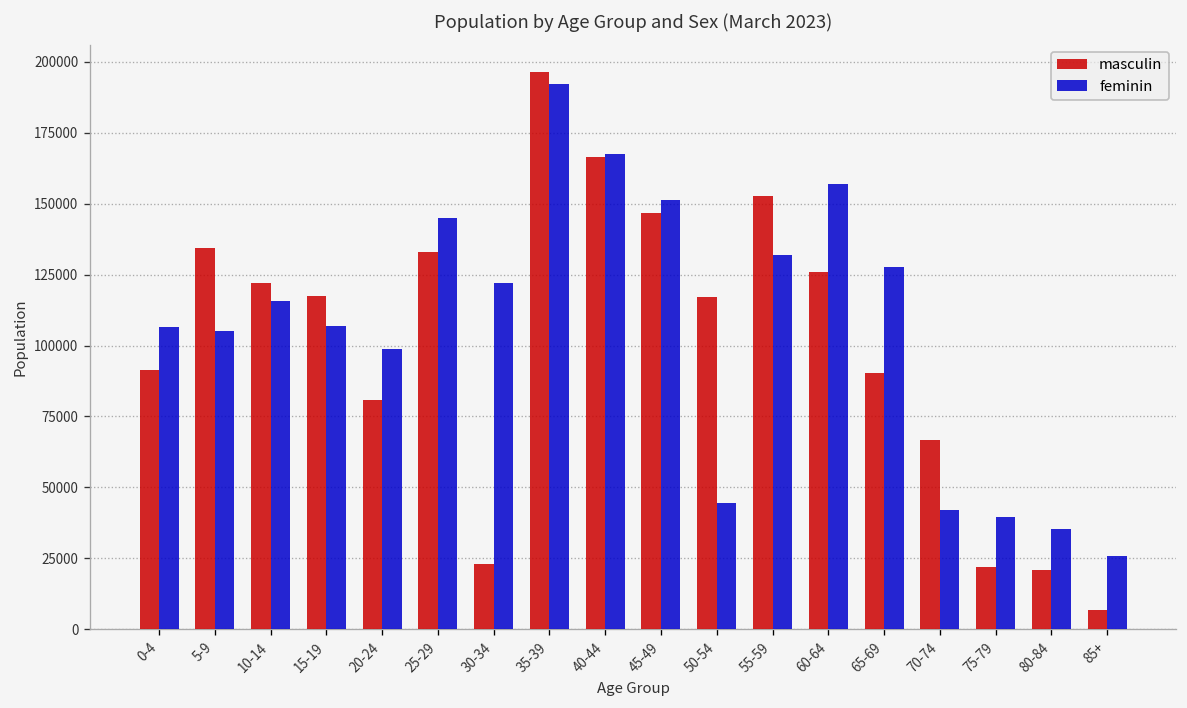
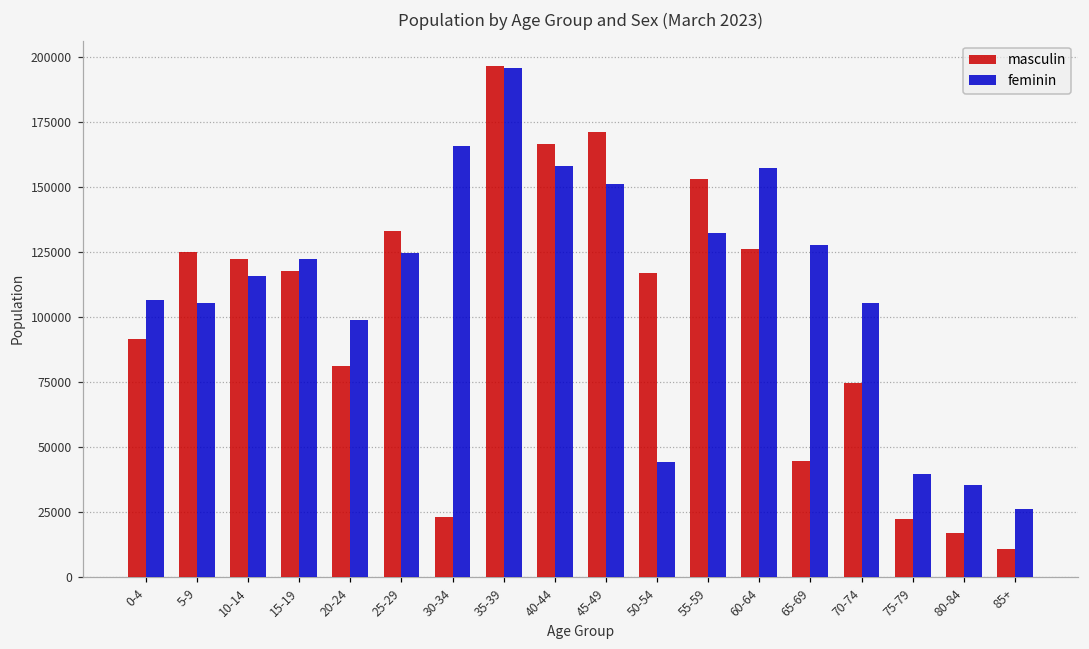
  {
    "masculin": {
      "0-4": 92000,
-     "5-9": 135000,
+     "5-9": 125000,
      "10-14": 122000,
      "15-19": 117000,
      "20-24": 81000,
      "25-29": 133000,
      "30-34": 23000,
      "35-39": 196000,
      "40-44": 167000,
-     "45-49": 147000,
+     "45-49": 171000,
      "50-54": 117000,
      "55-59": 153000,
      "60-64": 126000,
-     "65-69": 91000,
-     "70-74": 67000,
+     "65-69": 45000,
+     "70-74": 75000,
      "75-79": 22000,
-     "80-84": 21000,
-     "85+": 7000
+     "80-84": 17000,
+     "85+": 11000
    },
    "feminin": {
      "0-4": 106000,
      "5-9": 105000,
      "10-14": 116000,
-     "15-19": 107000,
+     "15-19": 122000,
      "20-24": 99000,
-     "25-29": 145000,
-     "30-34": 122000,
-     "35-39": 192000,
-     "40-44": 168000,
+     "25-29": 124000,
+     "30-34": 166000,
+     "35-39": 196000,
+     "40-44": 158000,
      "45-49": 151000,
      "50-54": 44000,
      "55-59": 132000,
      "60-64": 157000,
      "65-69": 128000,
-     "70-74": 42000,
+     "70-74": 105000,
      "75-79": 40000,
      "80-84": 35000,
      "85+": 26000
    }
  }
